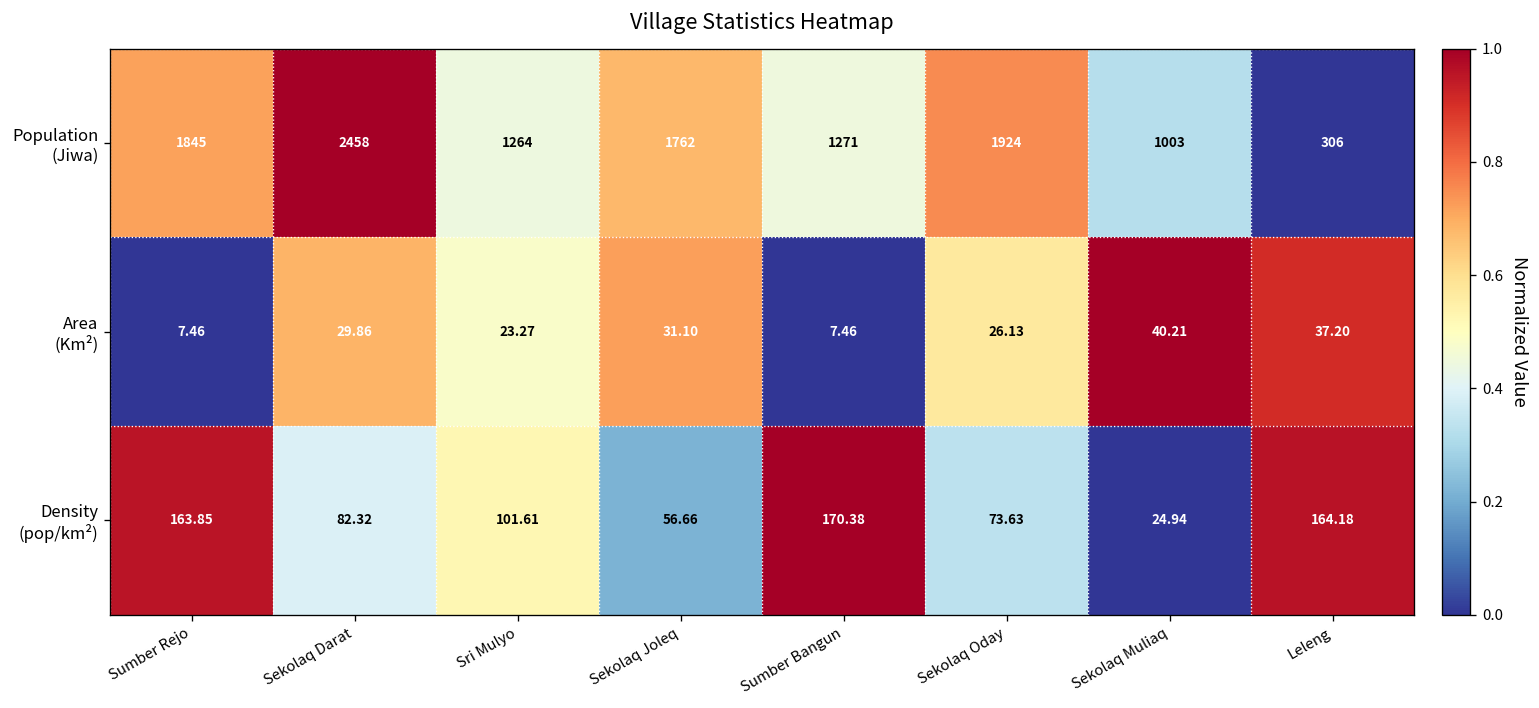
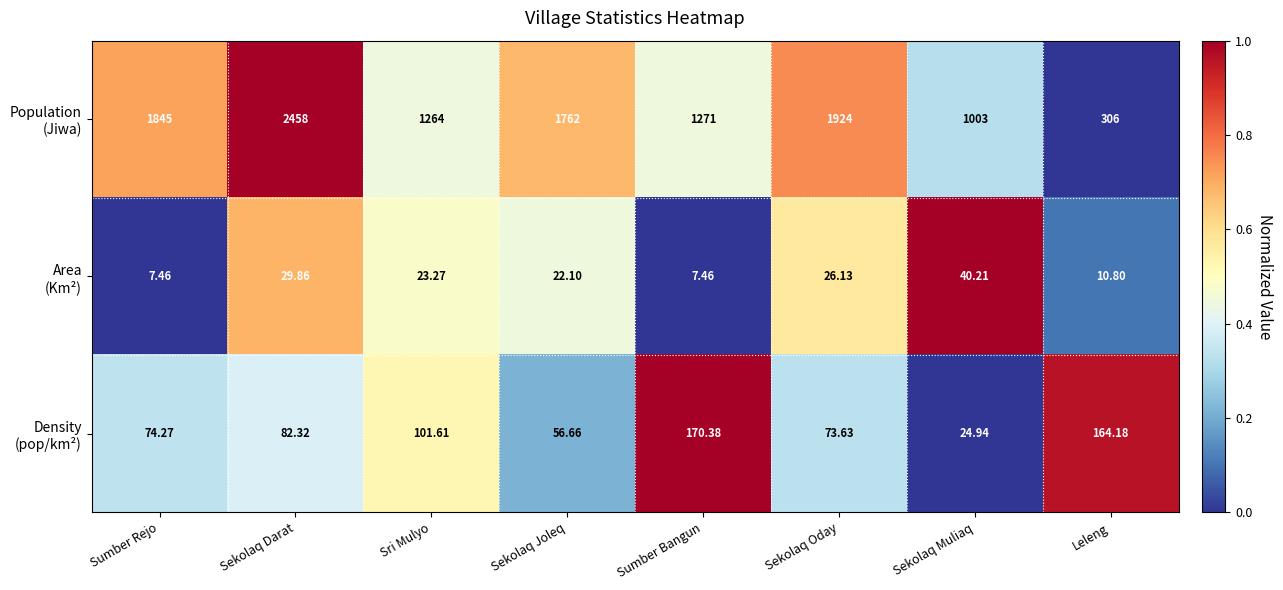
  {
    "Population (Jiwa)": {
      "Sumber Rejo": 1845,
      "Sekolaq Darat": 2458,
      "Sri Mulyo": 1264,
      "Sekolaq Joleq": 1762,
      "Sumber Bangun": 1271,
      "Sekolaq Oday": 1924,
      "Sekolaq Muliaq": 1003,
      "Leleng": 306
    },
    "Area (Km²)": {
      "Sumber Rejo": 7.46,
      "Sekolaq Darat": 29.86,
      "Sri Mulyo": 23.27,
-     "Sekolaq Joleq": 31.10,
+     "Sekolaq Joleq": 22.10,
      "Sumber Bangun": 7.46,
      "Sekolaq Oday": 26.13,
      "Sekolaq Muliaq": 40.21,
-     "Leleng": 37.20
+     "Leleng": 10.80
    },
    "Density (pop/km²)": {
-     "Sumber Rejo": 163.85,
+     "Sumber Rejo": 74.27,
      "Sekolaq Darat": 82.32,
      "Sri Mulyo": 101.61,
      "Sekolaq Joleq": 56.66,
      "Sumber Bangun": 170.38,
      "Sekolaq Oday": 73.63,
      "Sekolaq Muliaq": 24.94,
      "Leleng": 164.18
    }
  }
